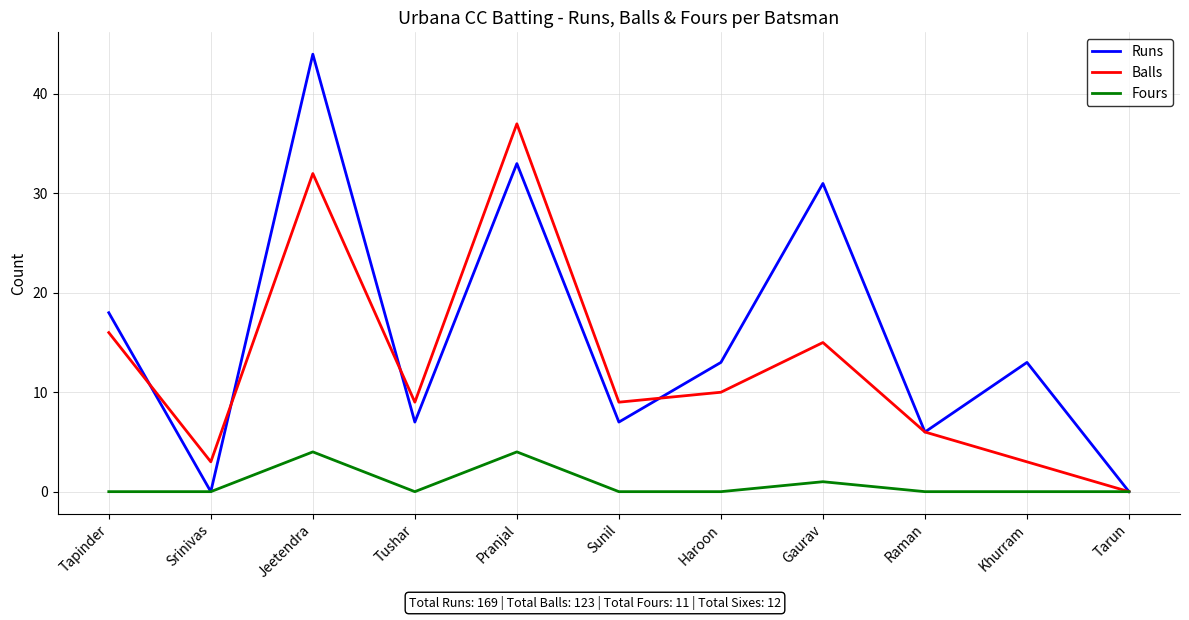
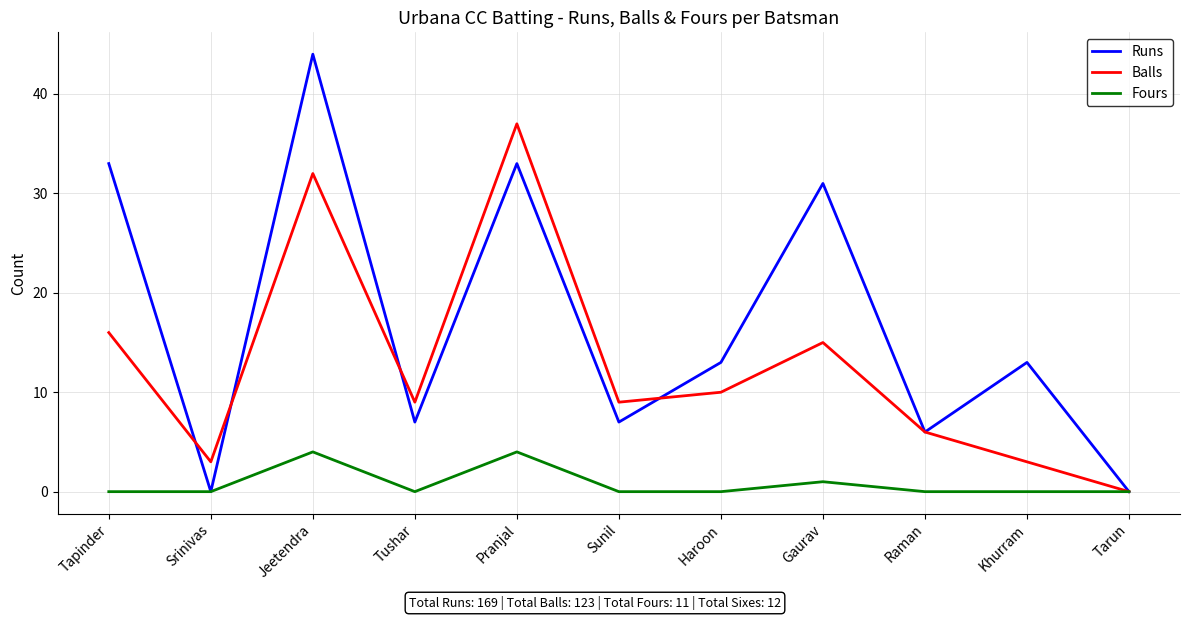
  {
    "Runs": {
-     "Tapinder": 18,
+     "Tapinder": 33,
      "Jeetendra": 44,
      "Tushar": 7,
      "Pranjal": 33,
      "Sunil": 7,
      "Haroon": 13,
      "Gaurav": 31,
      "Khurram": 13
    },
    "Balls": {
      "Tapinder": 16,
      "Srinivas": 3,
      "Jeetendra": 32,
      "Tushar": 9,
      "Pranjal": 37,
      "Sunil": 9,
      "Haroon": 10,
      "Gaurav": 15,
      "Khurram": 3
    },
    "Fours": {
      "Tapinder": 0,
      "Jeetendra": 4,
      "Tushar": 0,
      "Pranjal": 4,
      "Sunil": 0,
      "Haroon": 0,
      "Gaurav": 1,
      "Raman": 0,
      "Khurram": 0
    }
  }
